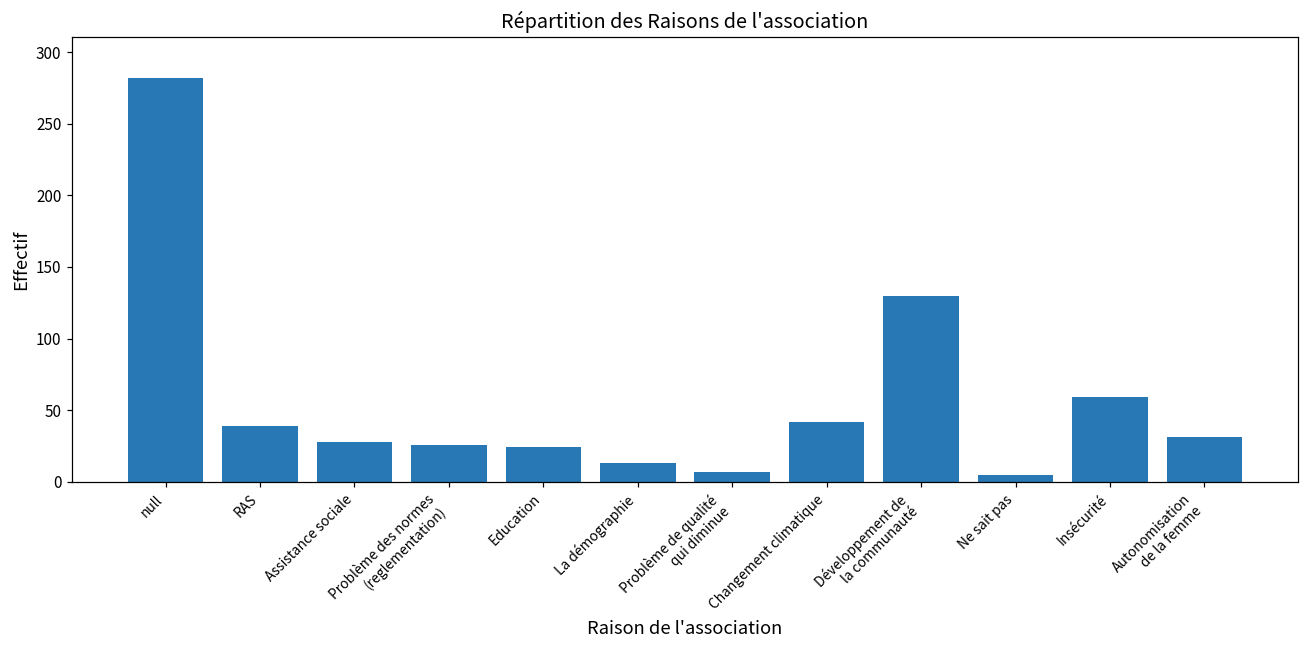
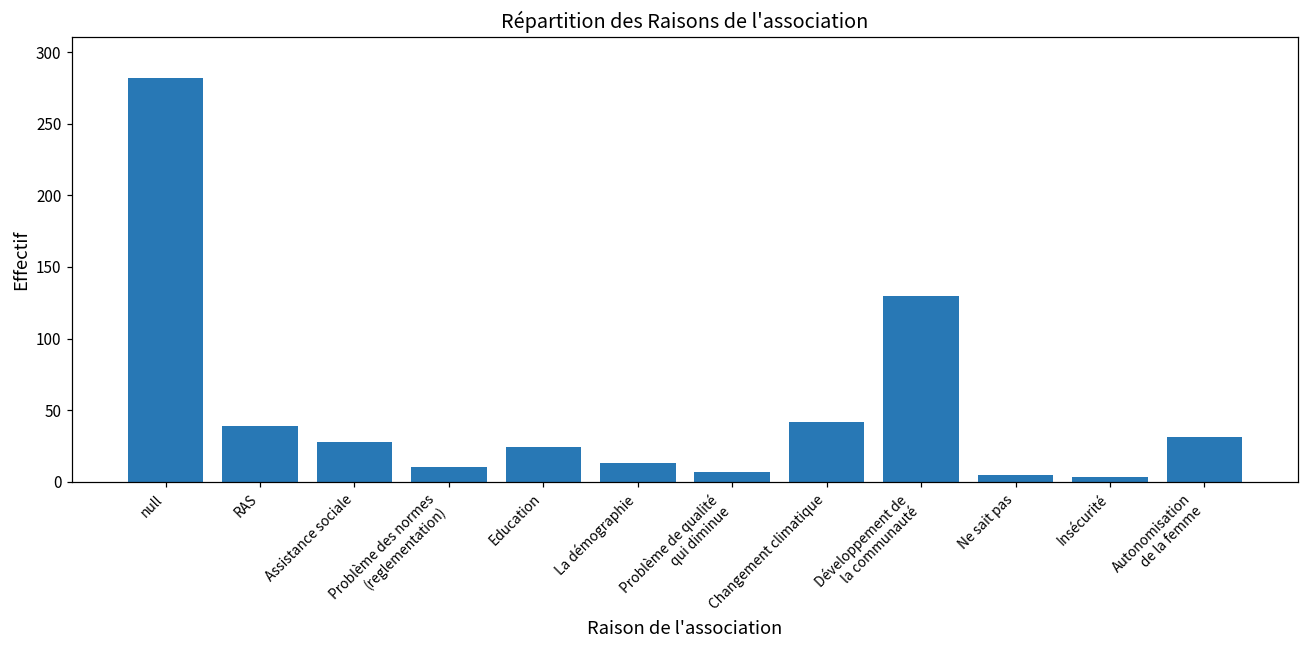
  {
    "null": 282,
    "RAS": 39,
    "Assistance sociale": 28,
-   "Problème des normes (reglementation)": 26,
+   "Problème des normes (reglementation)": 10,
    "Education": 24,
    "La démographie": 13,
    "Problème de qualité qui diminue": 7,
    "Changement climatique": 42,
    "Développement de la communauté": 130,
    "Ne sait pas": 5,
-   "Insécurité": 59,
+   "Insécurité": 3,
    "Autonomisation de la femme": 31
  }
